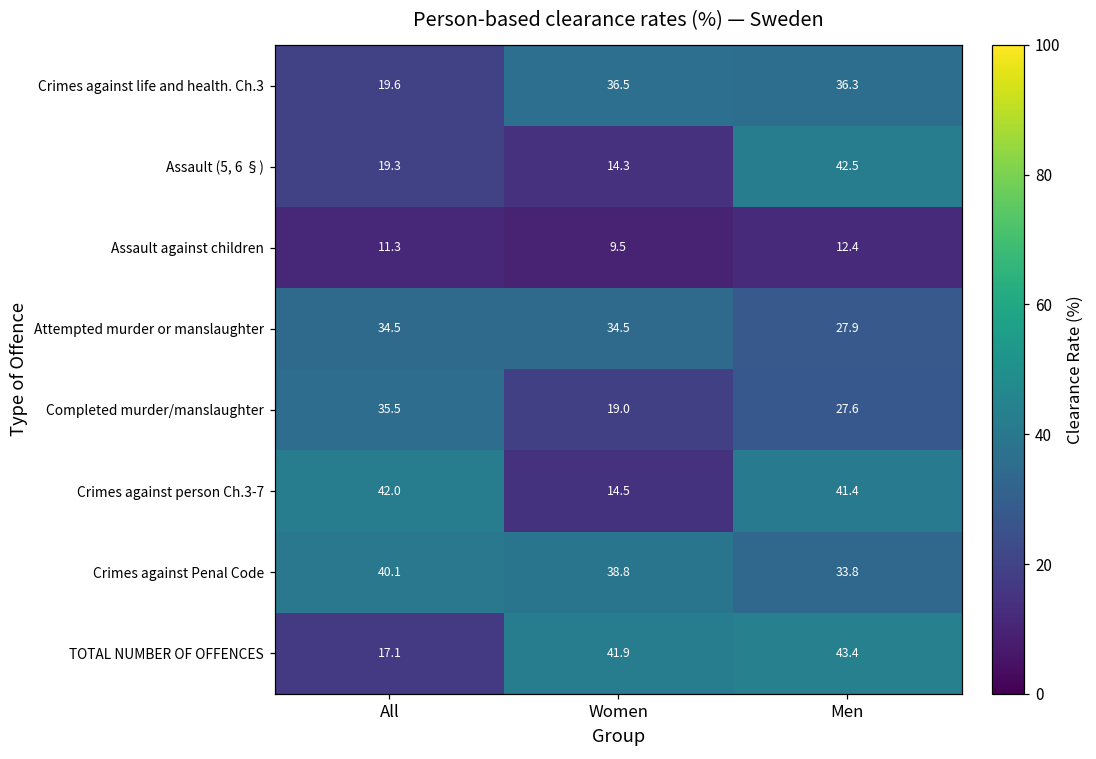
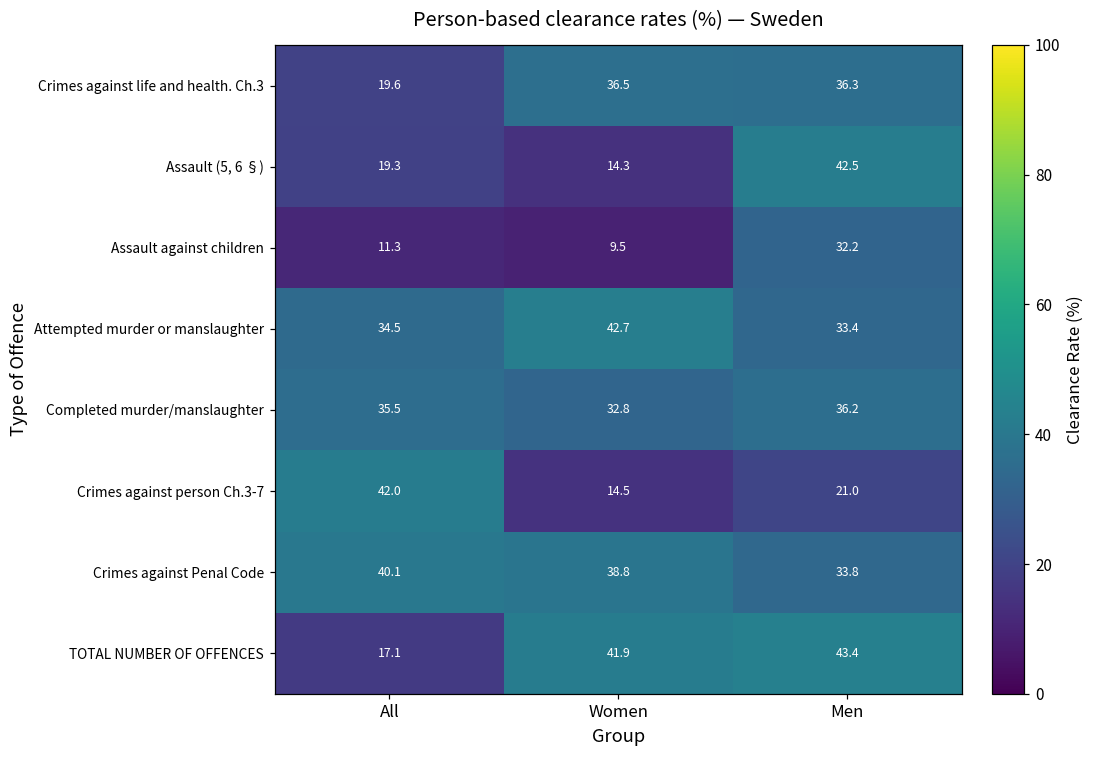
  {
    "Crimes against life and health. Ch.3": {
      "All": 19.6,
      "Women": 36.5,
      "Men": 36.3
    },
    "Assault (5, 6 §)": {
      "All": 19.3,
      "Women": 14.3,
      "Men": 42.5
    },
    "Assault against children": {
      "All": 11.3,
      "Women": 9.5,
-     "Men": 12.4
+     "Men": 32.2
    },
    "Attempted murder or manslaughter": {
      "All": 34.5,
-     "Women": 34.5,
-     "Men": 27.9
+     "Women": 42.7,
+     "Men": 33.4
    },
    "Completed murder/manslaughter": {
      "All": 35.5,
-     "Women": 19.0,
-     "Men": 27.6
+     "Women": 32.8,
+     "Men": 36.2
    },
    "Crimes against person Ch.3-7": {
      "All": 42.0,
      "Women": 14.5,
-     "Men": 41.4
+     "Men": 21.0
    },
    "Crimes against Penal Code": {
      "All": 40.1,
      "Women": 38.8,
      "Men": 33.8
    },
    "TOTAL NUMBER OF OFFENCES": {
      "All": 17.1,
      "Women": 41.9,
      "Men": 43.4
    }
  }
